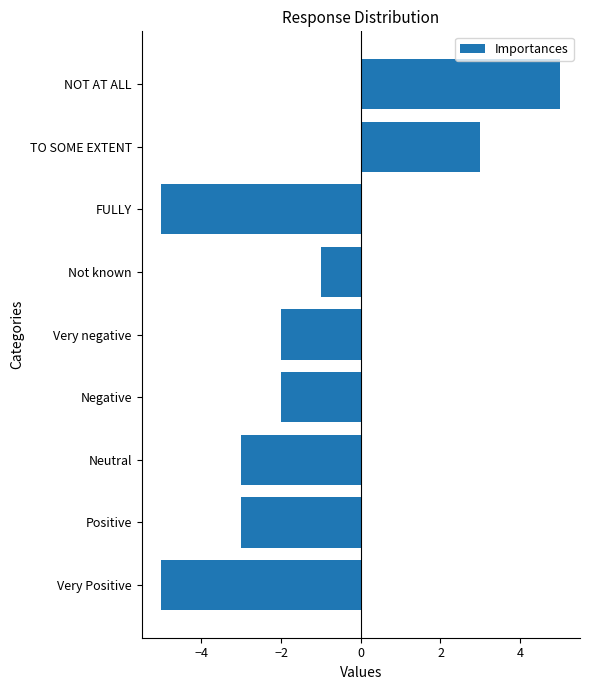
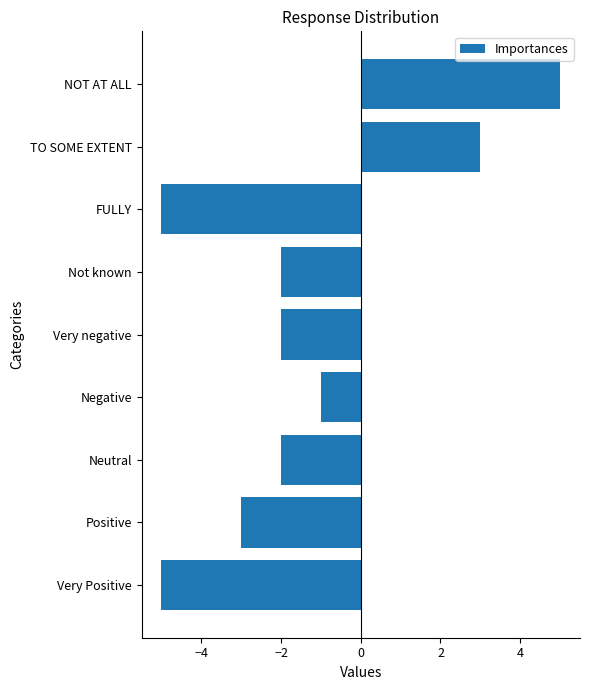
  {
    "NOT AT ALL": 5.0,
    "TO SOME EXTENT": 3.0,
    "FULLY": -5.0,
-   "Not known": -1.0,
+   "Not known": -2.0,
    "Very negative": -2.0,
-   "Negative": -2.0,
-   "Neutral": -3.0,
+   "Negative": -1.0,
+   "Neutral": -2.0,
    "Positive": -3.0,
    "Very Positive": -5.0
  }
